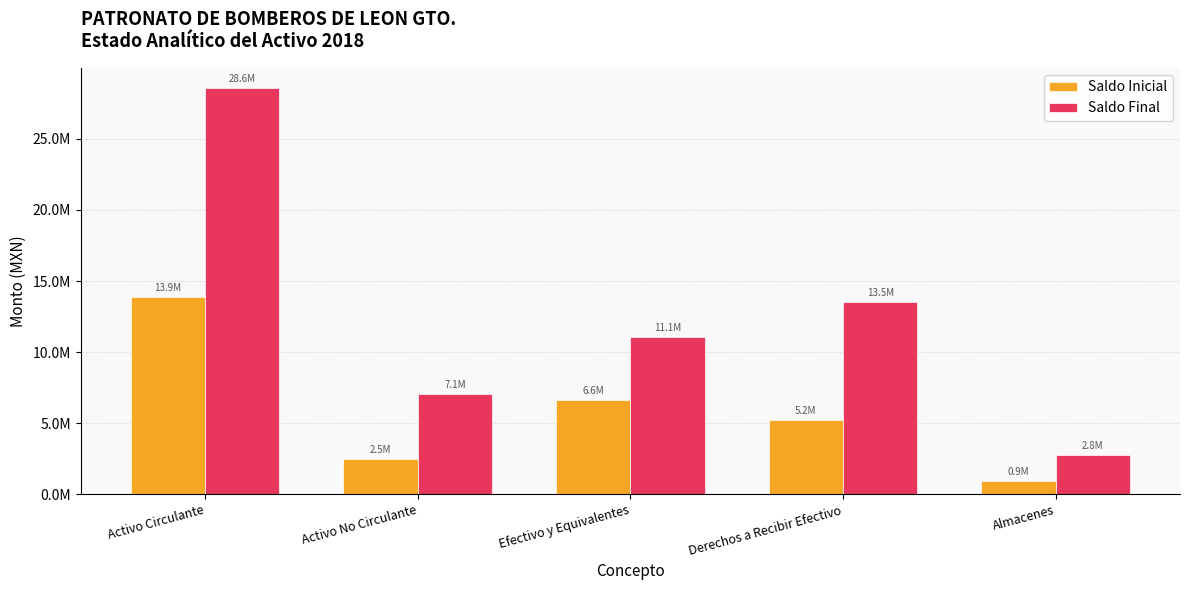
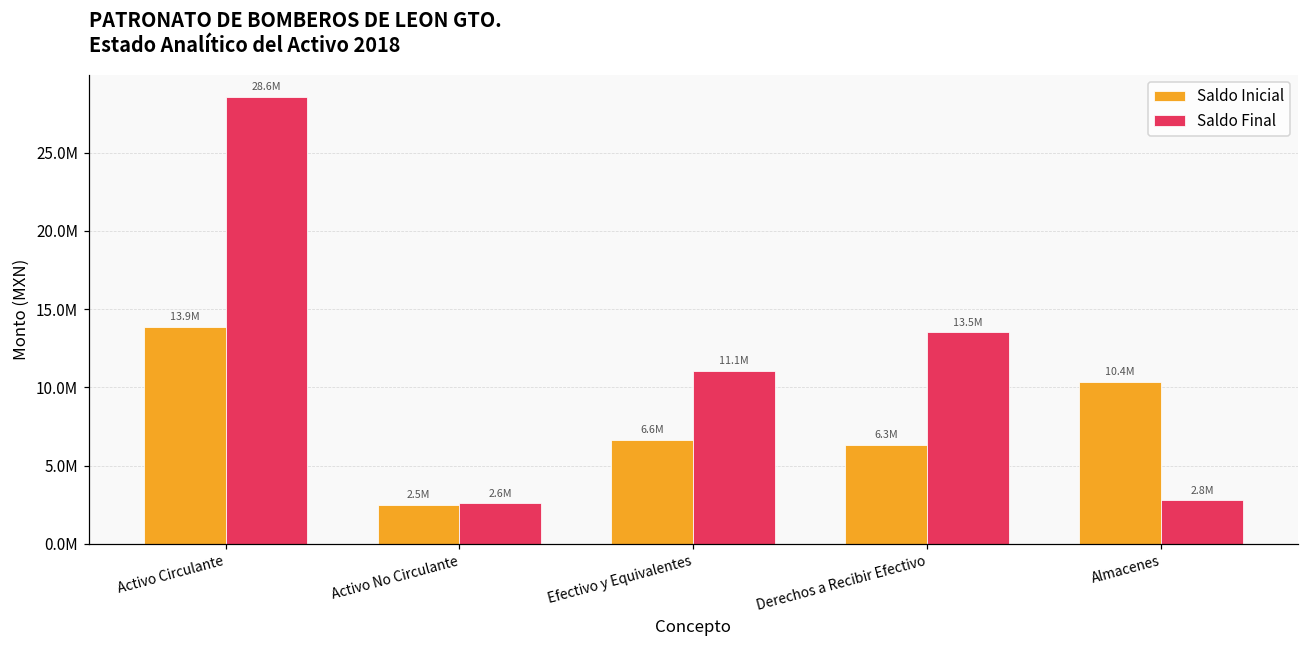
  {
    "Saldo Inicial": {
      "Activo Circulante": "13.9M",
      "Activo No Circulante": "2.5M",
      "Efectivo y Equivalentes": "6.6M",
-     "Derechos a Recibir Efectivo": "5.2M",
-     "Almacenes": "0.9M"
+     "Derechos a Recibir Efectivo": "6.3M",
+     "Almacenes": "10.4M"
    },
    "Saldo Final": {
      "Activo Circulante": "28.6M",
-     "Activo No Circulante": "7.1M",
+     "Activo No Circulante": "2.6M",
      "Efectivo y Equivalentes": "11.1M",
      "Derechos a Recibir Efectivo": "13.5M",
      "Almacenes": "2.8M"
    }
  }
